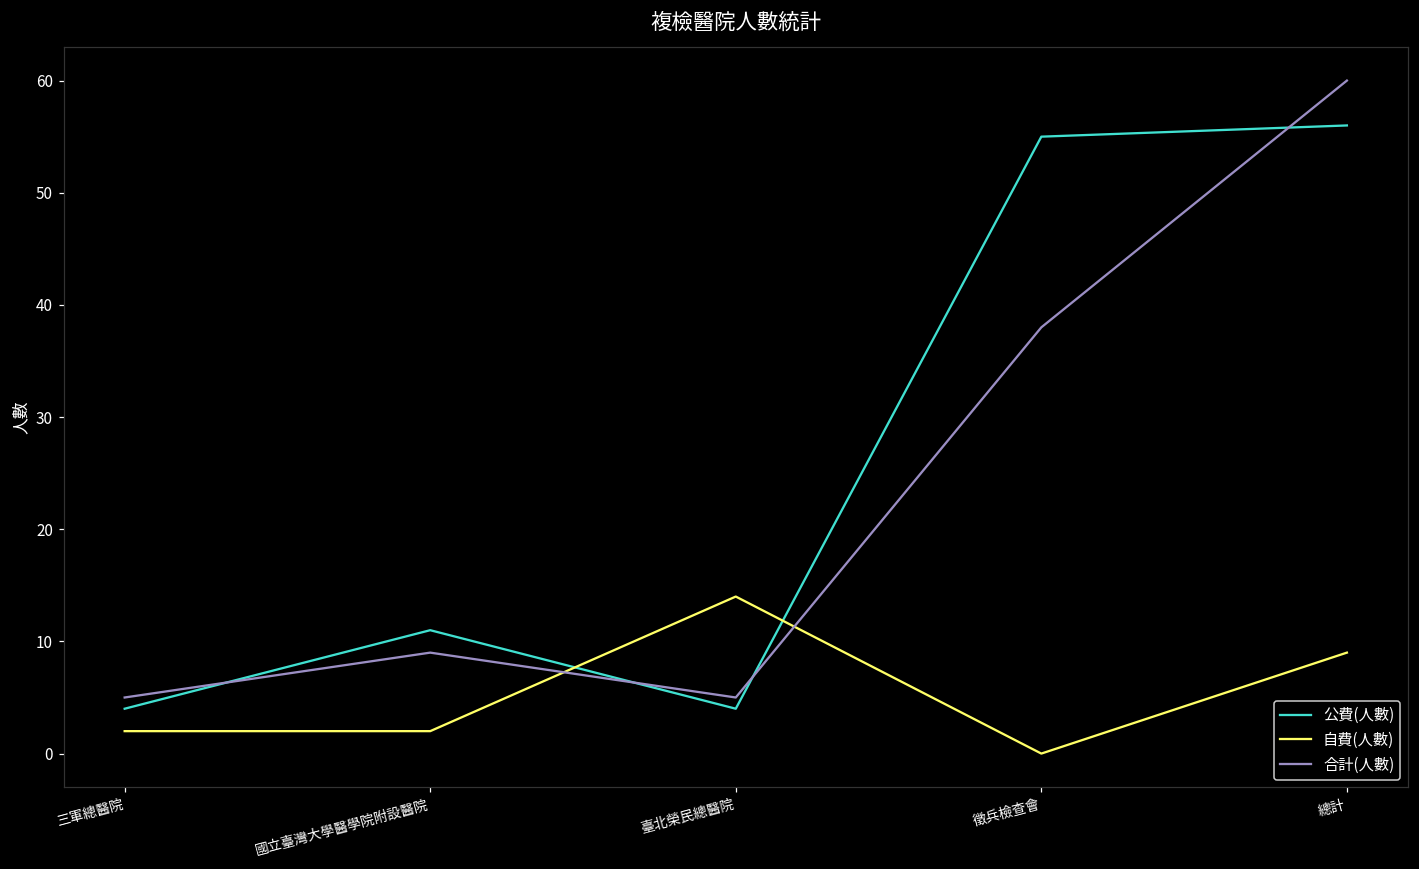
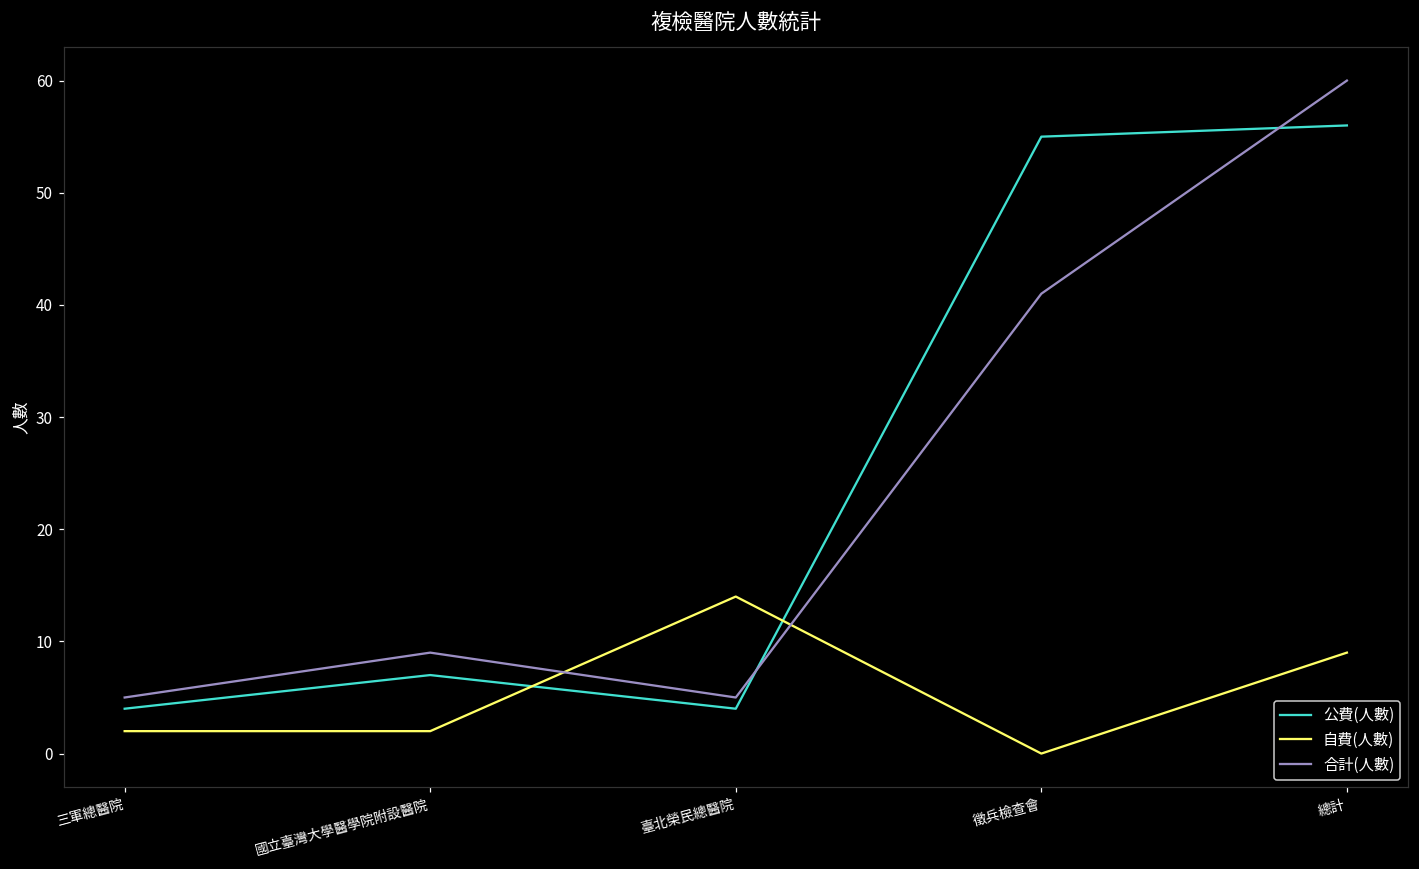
  {
    "公費(人數)": {
      "三軍總醫院": 4,
-     "國立臺灣大學醫學院附設醫院": 11,
+     "國立臺灣大學醫學院附設醫院": 7,
      "臺北榮民總醫院": 4,
      "徵兵檢查會": 55,
      "總計": 56
    },
    "自費(人數)": {
      "三軍總醫院": 2,
      "國立臺灣大學醫學院附設醫院": 2,
      "臺北榮民總醫院": 14,
      "徵兵檢查會": 0,
      "總計": 9
    },
    "合計(人數)": {
      "三軍總醫院": 5,
      "國立臺灣大學醫學院附設醫院": 9,
      "臺北榮民總醫院": 5,
-     "徵兵檢查會": 38,
+     "徵兵檢查會": 41,
      "總計": 60
    }
  }
